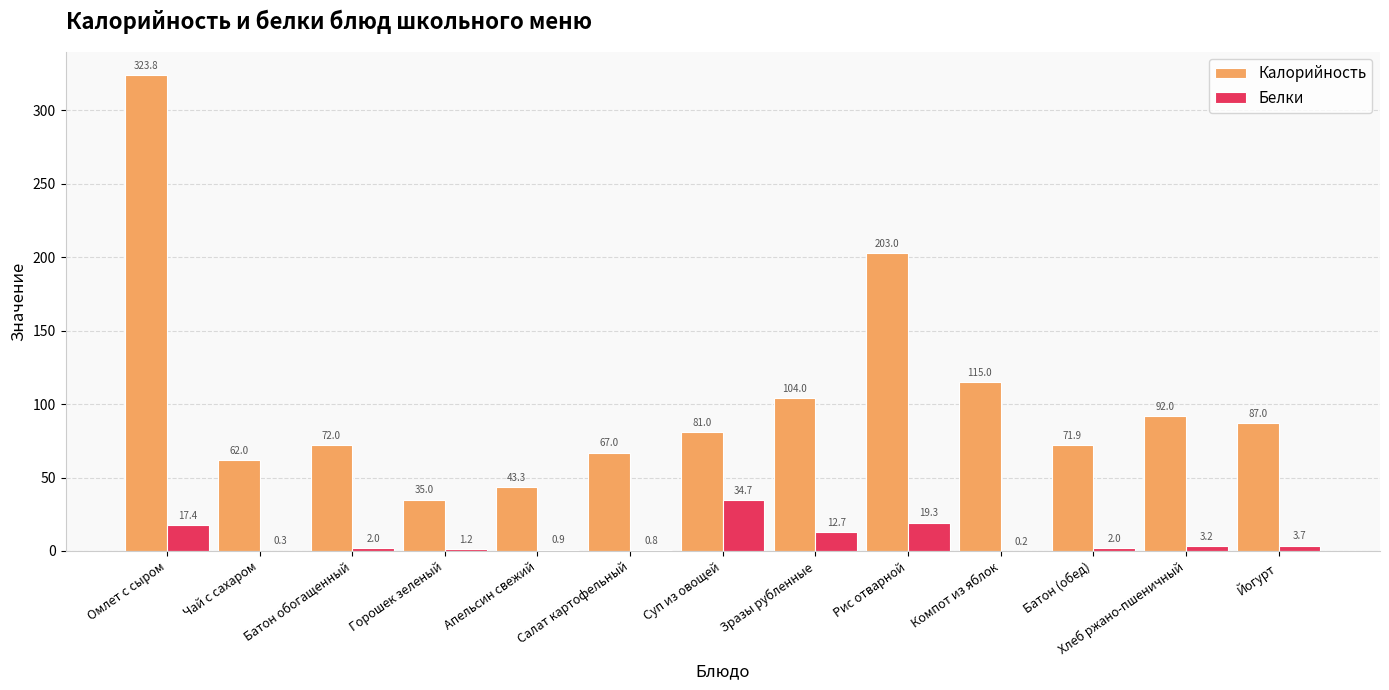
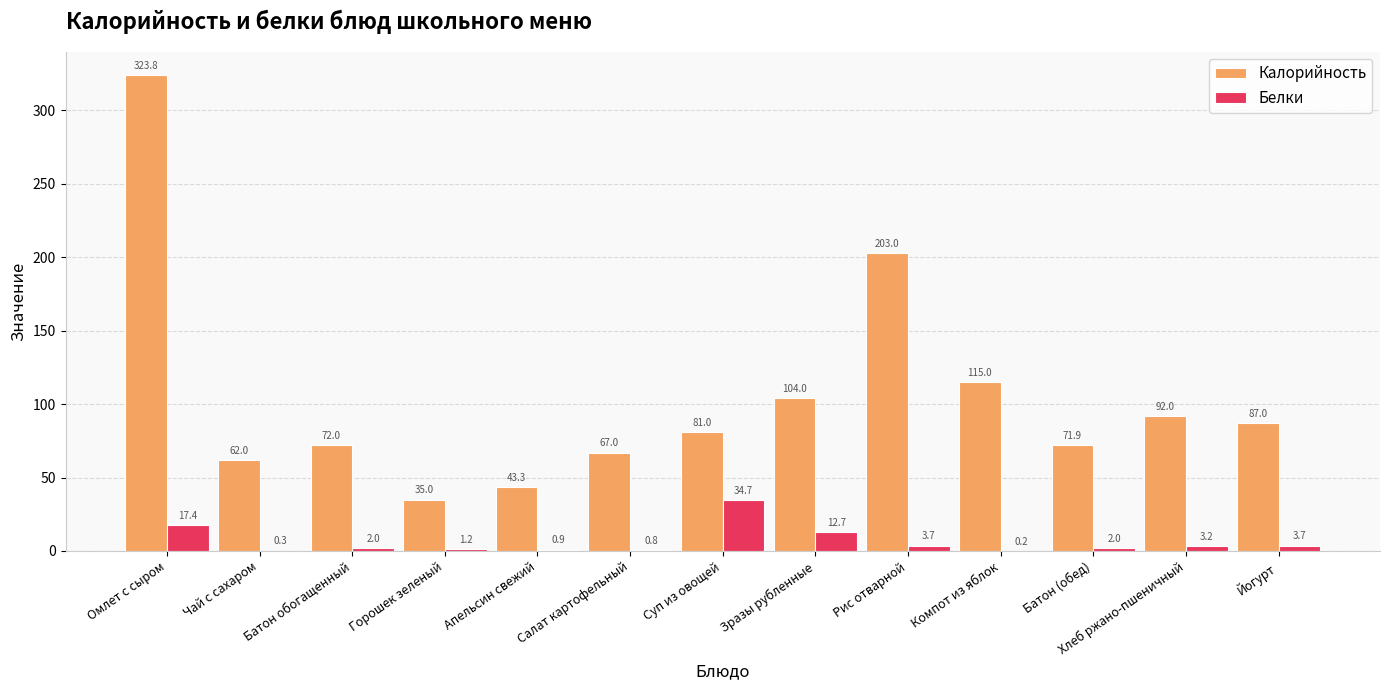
  {
    "Калорийность": {
      "Омлет с сыром": 323.8,
      "Чай с сахаром": 62.0,
      "Батон обогащенный": 72.0,
      "Горошек зеленый": 35.0,
      "Апельсин свежий": 43.3,
      "Салат картофельный": 67.0,
      "Суп из овощей": 81.0,
      "Зразы рубленные": 104.0,
      "Рис отварной": 203.0,
      "Компот из яблок": 115.0,
      "Батон (обед)": 71.9,
      "Хлеб ржано-пшеничный": 92.0,
      "Йогурт": 87.0
    },
    "Белки": {
      "Омлет с сыром": 17.4,
      "Чай с сахаром": 0.3,
      "Батон обогащенный": 2.0,
      "Горошек зеленый": 1.2,
      "Апельсин свежий": 0.9,
      "Салат картофельный": 0.8,
      "Суп из овощей": 34.7,
      "Зразы рубленные": 12.7,
-     "Рис отварной": 19.3,
+     "Рис отварной": 3.7,
      "Компот из яблок": 0.2,
      "Батон (обед)": 2.0,
      "Хлеб ржано-пшеничный": 3.2,
      "Йогурт": 3.7
    }
  }
